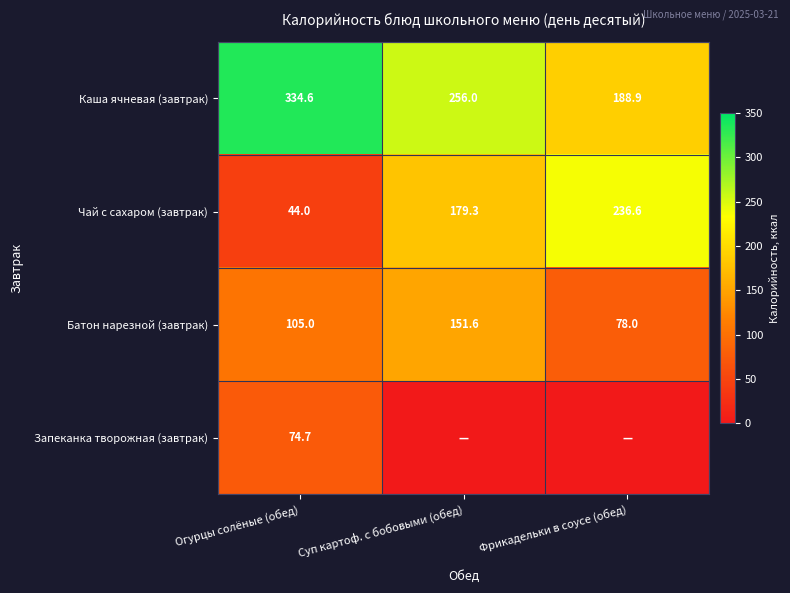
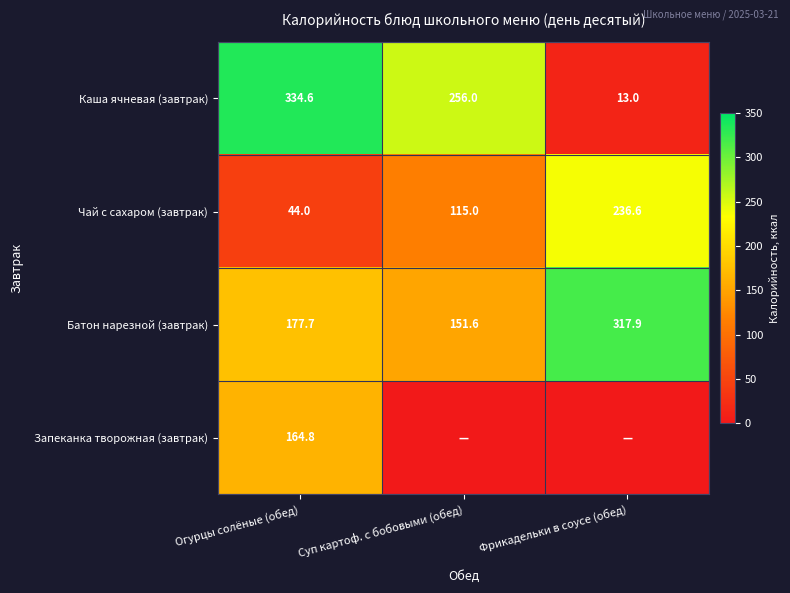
  {
    "Каша ячневая (завтрак)": {
      "Огурцы солёные (обед)": 334.6,
      "Суп картоф. с бобовыми (обед)": 256.0,
-     "Фрикадельки в соусе (обед)": 188.9
+     "Фрикадельки в соусе (обед)": 13.0
    },
    "Чай с сахаром (завтрак)": {
      "Огурцы солёные (обед)": 44.0,
-     "Суп картоф. с бобовыми (обед)": 179.3,
+     "Суп картоф. с бобовыми (обед)": 115.0,
      "Фрикадельки в соусе (обед)": 236.6
    },
    "Батон нарезной (завтрак)": {
-     "Огурцы солёные (обед)": 105.0,
+     "Огурцы солёные (обед)": 177.7,
      "Суп картоф. с бобовыми (обед)": 151.6,
-     "Фрикадельки в соусе (обед)": 78.0
+     "Фрикадельки в соусе (обед)": 317.9
    },
    "Запеканка творожная (завтрак)": {
-     "Огурцы солёные (обед)": 74.7
+     "Огурцы солёные (обед)": 164.8
    }
  }
